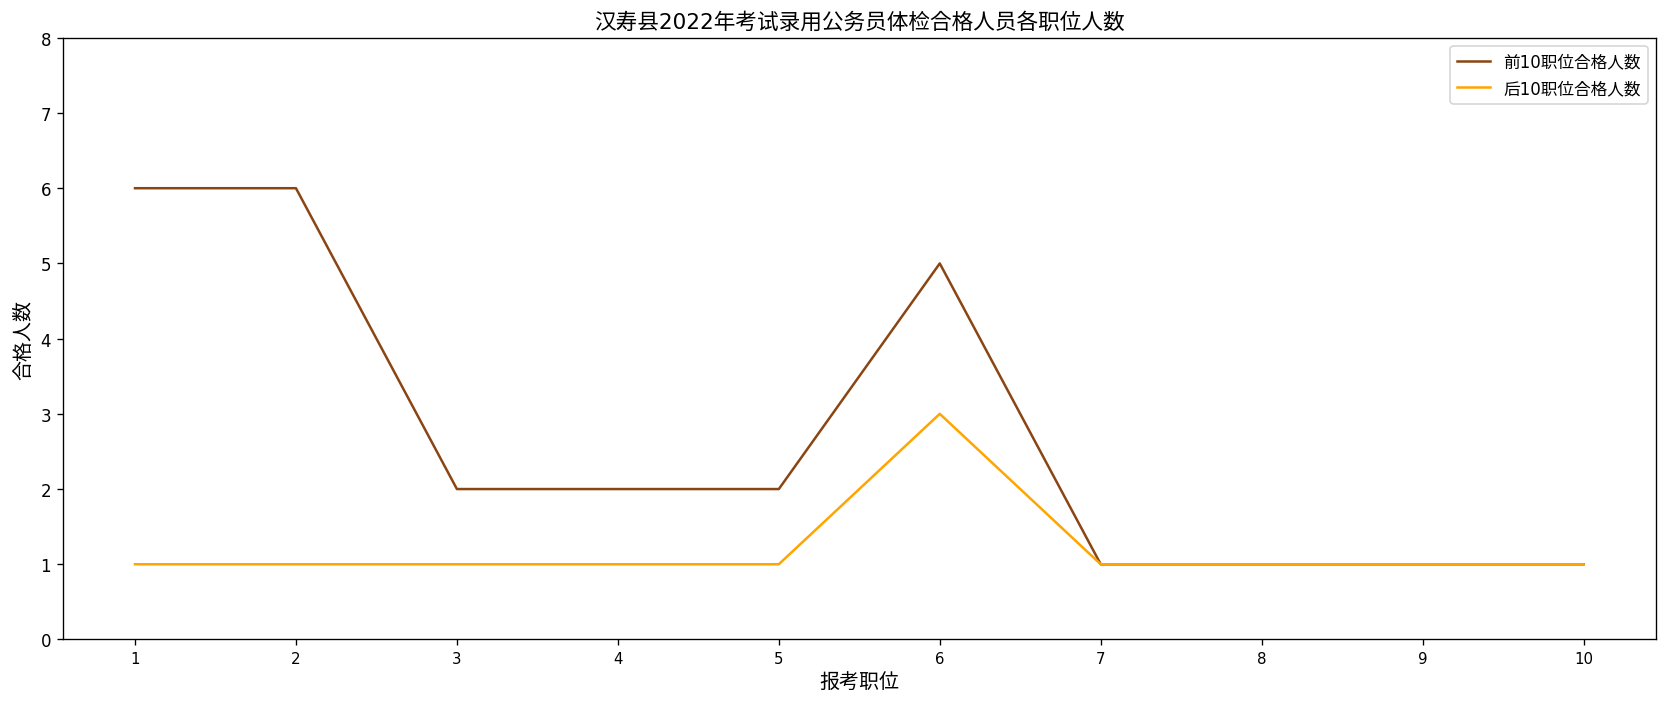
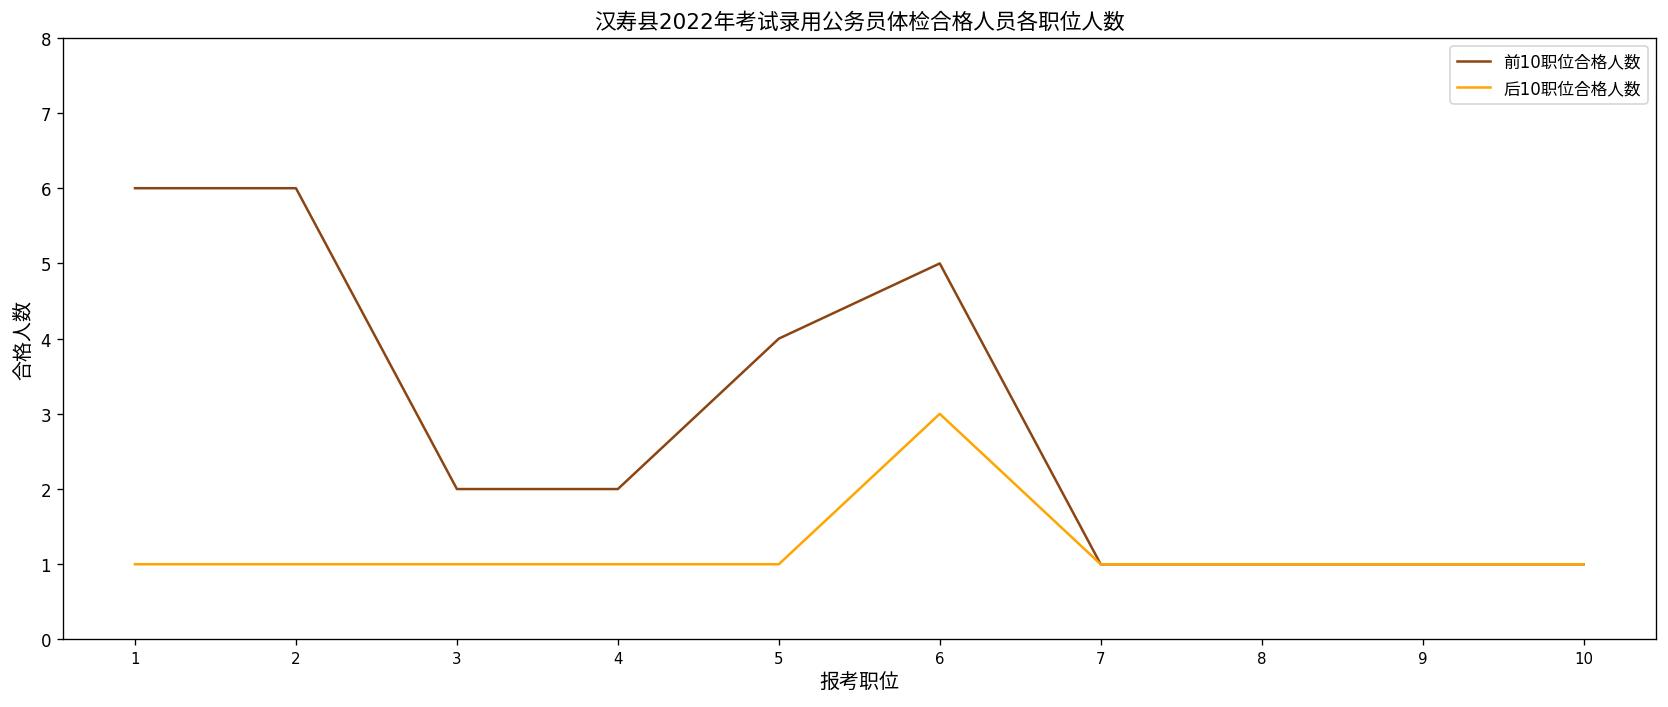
  {
    "前10职位合格人数": {
      "1": 6,
      "2": 6,
      "3": 2,
      "4": 2,
-     "5": 2,
+     "5": 4,
      "6": 5
    },
    "后10职位合格人数": {
      "1": 1,
      "2": 1,
      "3": 1,
      "4": 1,
      "5": 1,
      "6": 3
    }
  }
